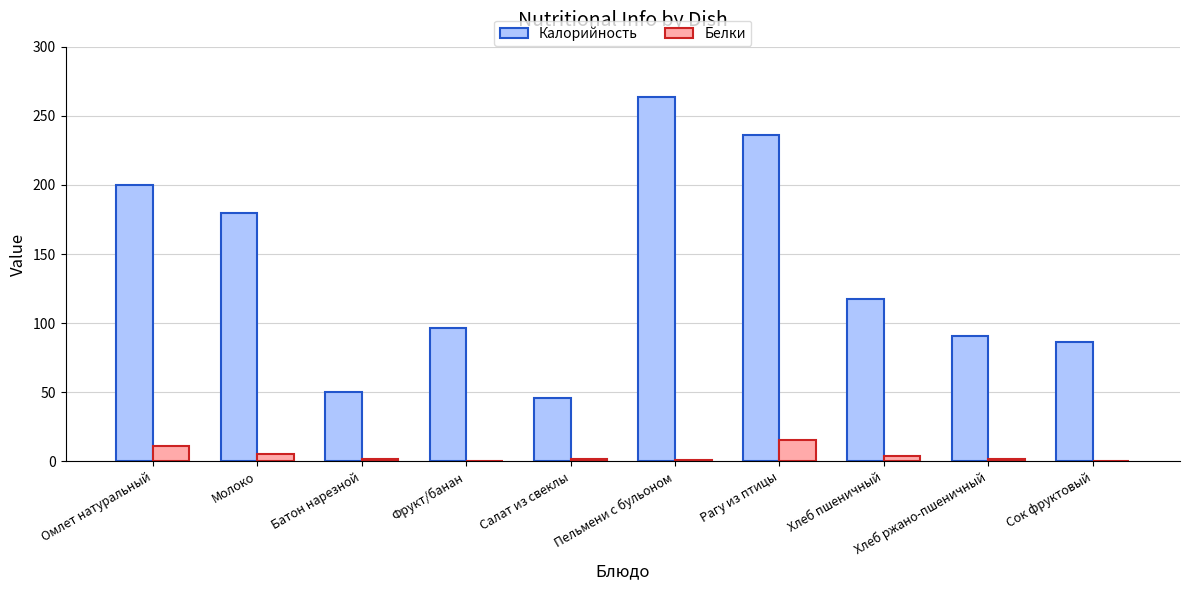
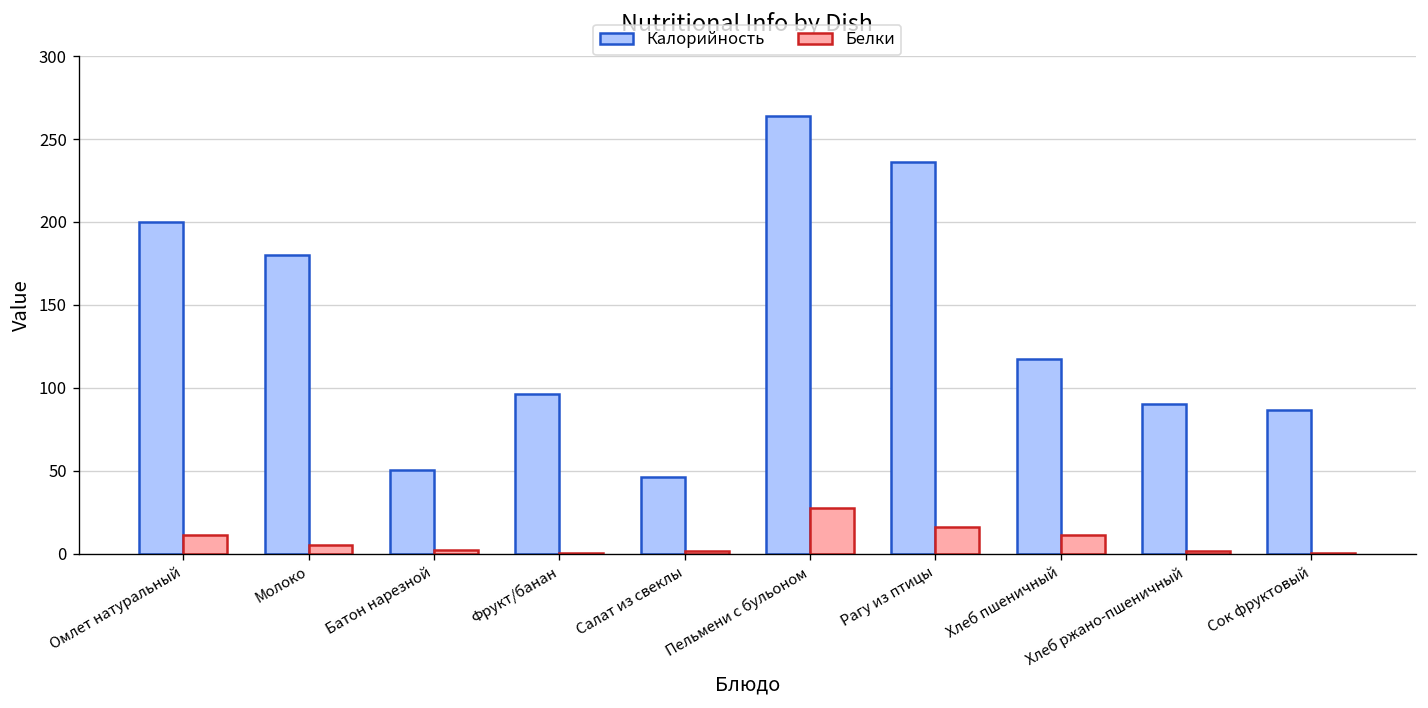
  {
    "Калорийность": {
      "Омлет натуральный": 200,
      "Молоко": 180,
      "Батон нарезной": 50,
      "Фрукт/банан": 96,
      "Салат из свеклы": 46,
      "Пельмени с бульоном": 264,
      "Рагу из птицы": 236,
      "Хлеб пшеничный": 118,
      "Хлеб ржано-пшеничный": 91,
      "Сок фруктовый": 86
    },
    "Белки": {
      "Омлет натуральный": 11,
      "Молоко": 5,
      "Батон нарезной": 2,
-     "Пельмени с бульоном": 1,
+     "Пельмени с бульоном": 27,
      "Рагу из птицы": 16,
-     "Хлеб пшеничный": 4
+     "Хлеб пшеничный": 12
    }
  }
